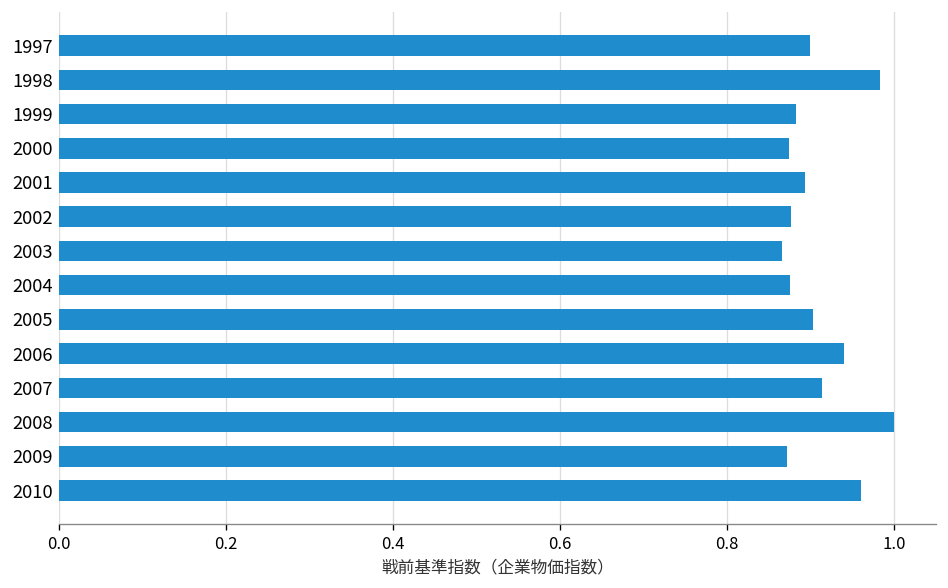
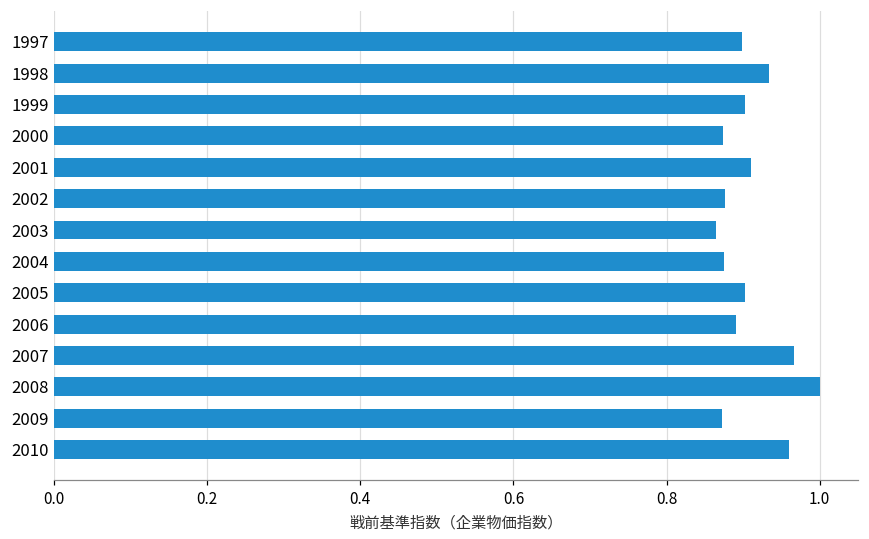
  {
    "1997": 0.90,
-   "1998": 0.98,
-   "1999": 0.88,
+   "1998": 0.93,
+   "1999": 0.90,
    "2000": 0.87,
-   "2001": 0.89,
+   "2001": 0.91,
    "2002": 0.88,
    "2003": 0.87,
    "2004": 0.88,
    "2005": 0.90,
-   "2006": 0.94,
-   "2007": 0.91,
+   "2006": 0.89,
+   "2007": 0.97,
    "2008": 1.00,
    "2009": 0.87,
    "2010": 0.96
  }
